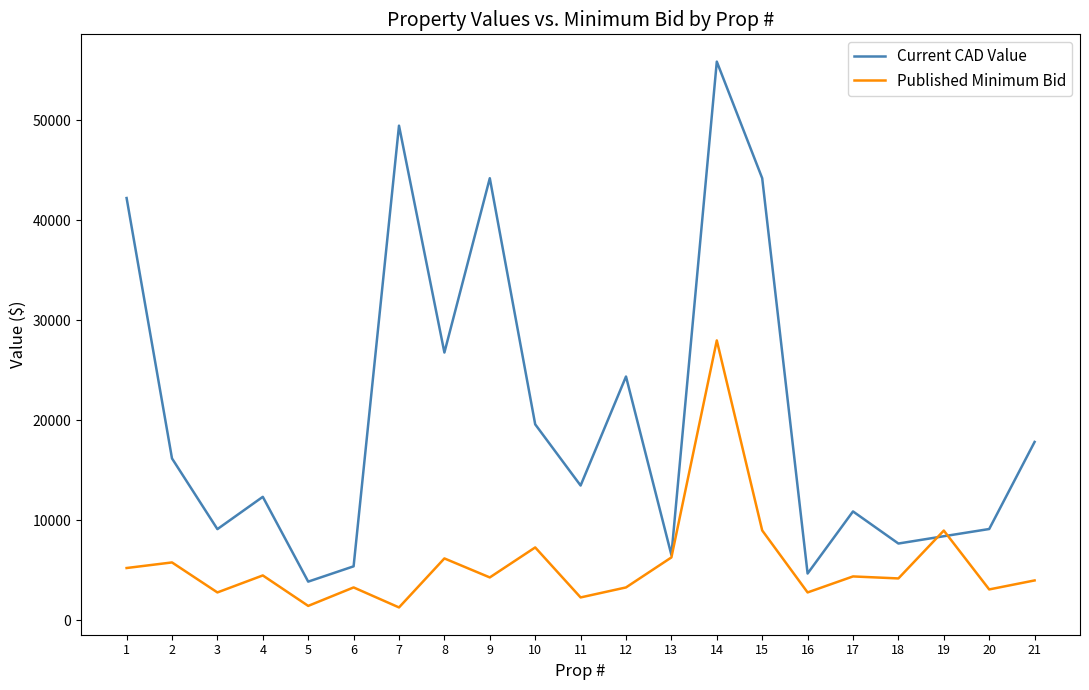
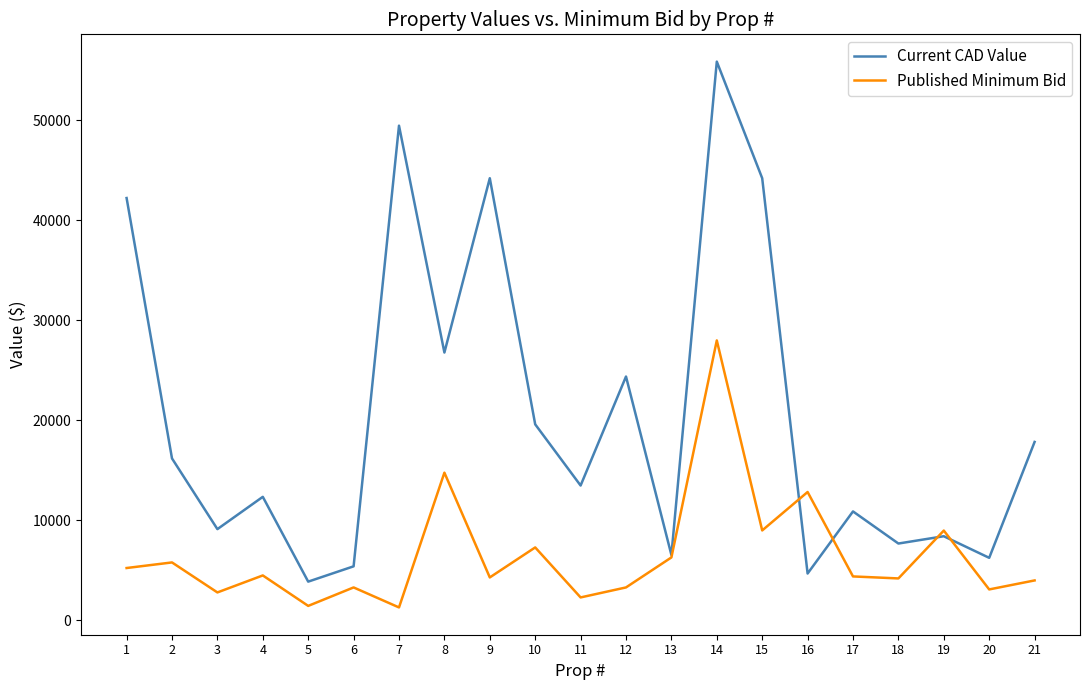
  {
    "Current CAD Value": {
      "1": 42200,
      "2": 16200,
      "3": 9100,
      "4": 12400,
      "5": 3900,
      "6": 5400,
      "7": 49500,
      "8": 26800,
      "9": 44200,
      "10": 19600,
      "11": 13500,
      "12": 24400,
      "14": 55900,
      "15": 44200,
      "16": 4700,
      "17": 10900,
      "18": 7700,
      "19": 8400,
-     "20": 9100,
+     "20": 6300,
      "21": 17900
    },
    "Published Minimum Bid": {
      "1": 5200,
      "2": 5800,
      "3": 2800,
      "4": 4500,
      "5": 1500,
      "6": 3300,
      "7": 1300,
-     "8": 6200,
+     "8": 14800,
      "9": 4300,
      "10": 7300,
      "11": 2300,
      "12": 3300,
      "14": 28000,
      "15": 9000,
-     "16": 2800,
+     "16": 12800,
      "17": 4400,
      "18": 4200,
      "19": 9000,
      "20": 3100,
      "21": 4000
    }
  }
